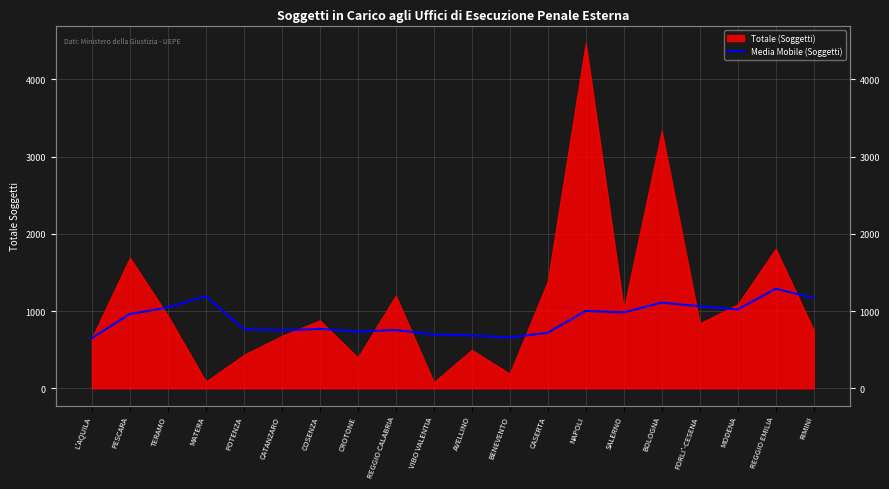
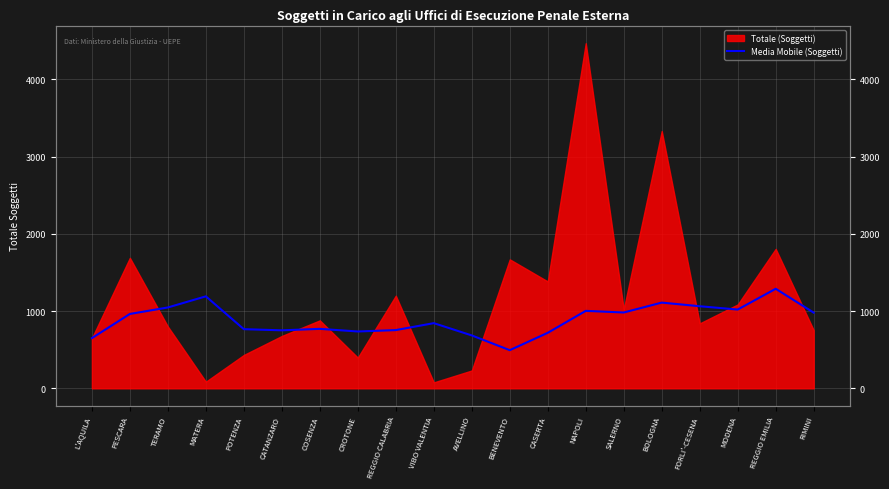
  {
    "Media Mobile (Soggetti)": {
      "PESCARA": 1000,
      "TERAMO": 1000,
      "MATERA": 1200,
      "POTENZA": 800,
      "CATANZARO": 800,
      "COSENZA": 800,
      "CROTONE": 700,
      "REGGIO CALABRIA": 800,
-     "VIBO VALENTIA": 700,
+     "VIBO VALENTIA": 800,
      "AVELLINO": 700,
-     "BENEVENTO": 700,
+     "BENEVENTO": 500,
      "CASERTA": 700,
      "NAPOLI": 1000,
      "SALERNO": 1000,
      "BOLOGNA": 1100,
      "FORLI'-CESENA": 1100,
      "MODENA": 1000,
      "REGGIO EMILIA": 1300,
-     "RIMINI": 1200
+     "RIMINI": 1000
    },
    "Totale (Soggetti)": {
      "PESCARA": 1700,
-     "TERAMO": 900,
+     "TERAMO": 800,
      "MATERA": 100,
      "POTENZA": 400,
      "CATANZARO": 700,
      "COSENZA": 900,
      "CROTONE": 400,
      "REGGIO CALABRIA": 1200,
      "VIBO VALENTIA": 100,
-     "AVELLINO": 500,
-     "BENEVENTO": 200,
+     "AVELLINO": 200,
+     "BENEVENTO": 1700,
      "CASERTA": 1400,
      "NAPOLI": 4500,
      "SALERNO": 1000,
      "BOLOGNA": 3300,
      "FORLI'-CESENA": 800,
      "MODENA": 1100,
      "REGGIO EMILIA": 1800,
      "RIMINI": 800
    }
  }
